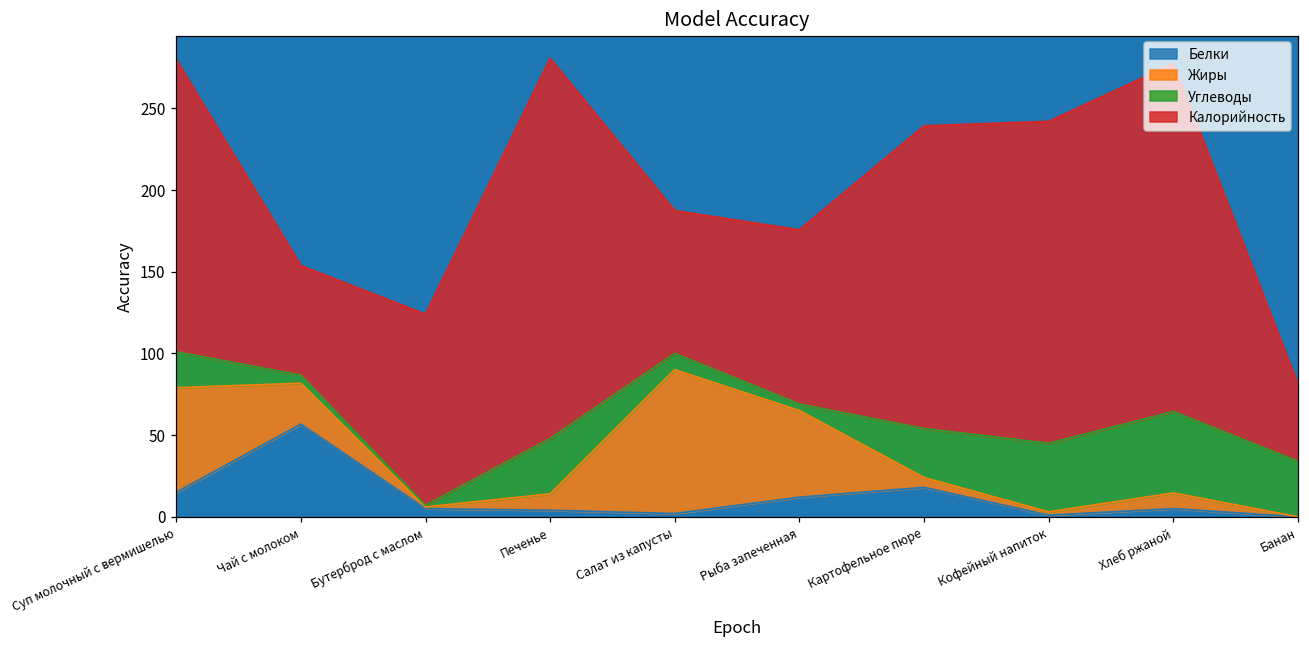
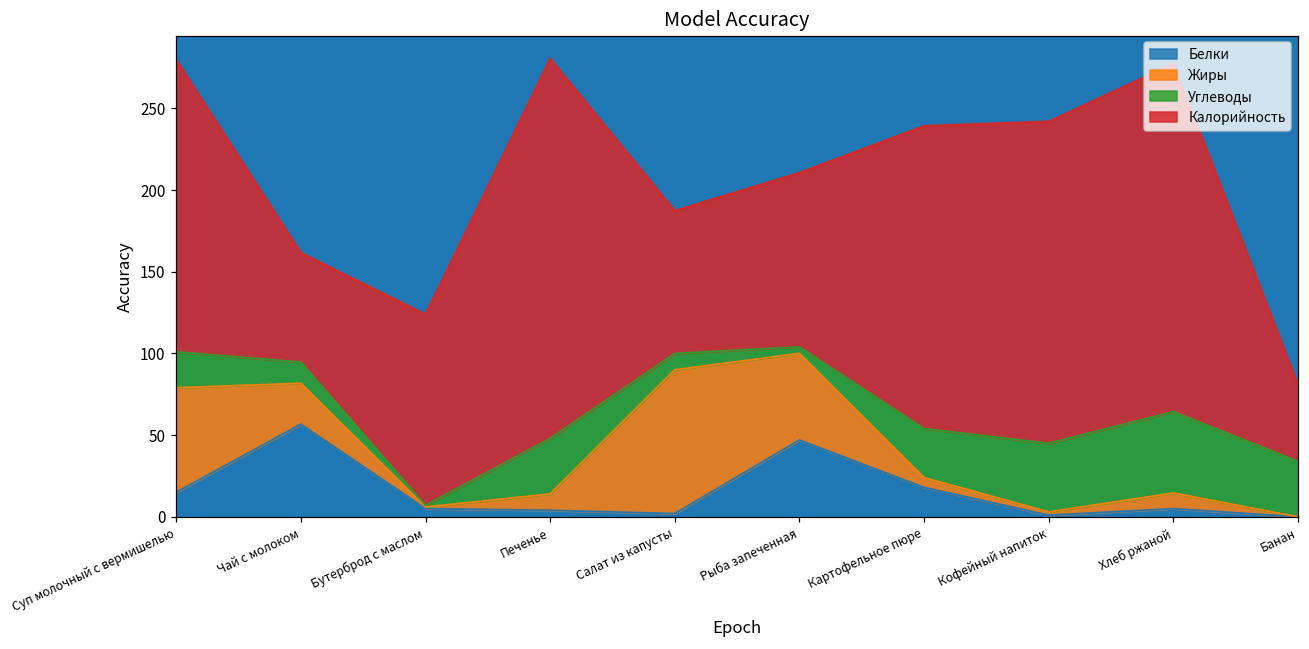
  {
    "Белки": {
      "Суп молочный с вермишелью": 15,
      "Чай с молоком": 57,
      "Печенье": 4,
      "Салат из капусты": 2,
-     "Рыба запеченная": 12,
+     "Рыба запеченная": 47,
      "Картофельное пюре": 18,
      "Кофейный напиток": 1,
      "Хлеб ржаной": 5
    },
    "Жиры": {
      "Суп молочный с вермишелью": 64,
      "Чай с молоком": 25,
      "Печенье": 10,
      "Салат из капусты": 88,
      "Рыба запеченная": 53,
      "Картофельное пюре": 6,
      "Кофейный напиток": 2,
      "Хлеб ржаной": 10
    },
    "Углеводы": {
      "Суп молочный с вермишелью": 22,
-     "Чай с молоком": 5,
+     "Чай с молоком": 13,
      "Печенье": 34,
      "Салат из капусты": 10,
      "Рыба запеченная": 4,
      "Картофельное пюре": 30,
      "Кофейный напиток": 42,
      "Хлеб ржаной": 50,
      "Банан": 34
    },
    "Калорийность": {
      "Суп молочный с вермишелью": 179,
      "Чай с молоком": 67,
      "Бутерброд с маслом": 117,
      "Печенье": 233,
      "Салат из капусты": 87,
      "Рыба запеченная": 107,
      "Картофельное пюре": 185,
      "Кофейный напиток": 197,
      "Банан": 47
    }
  }
